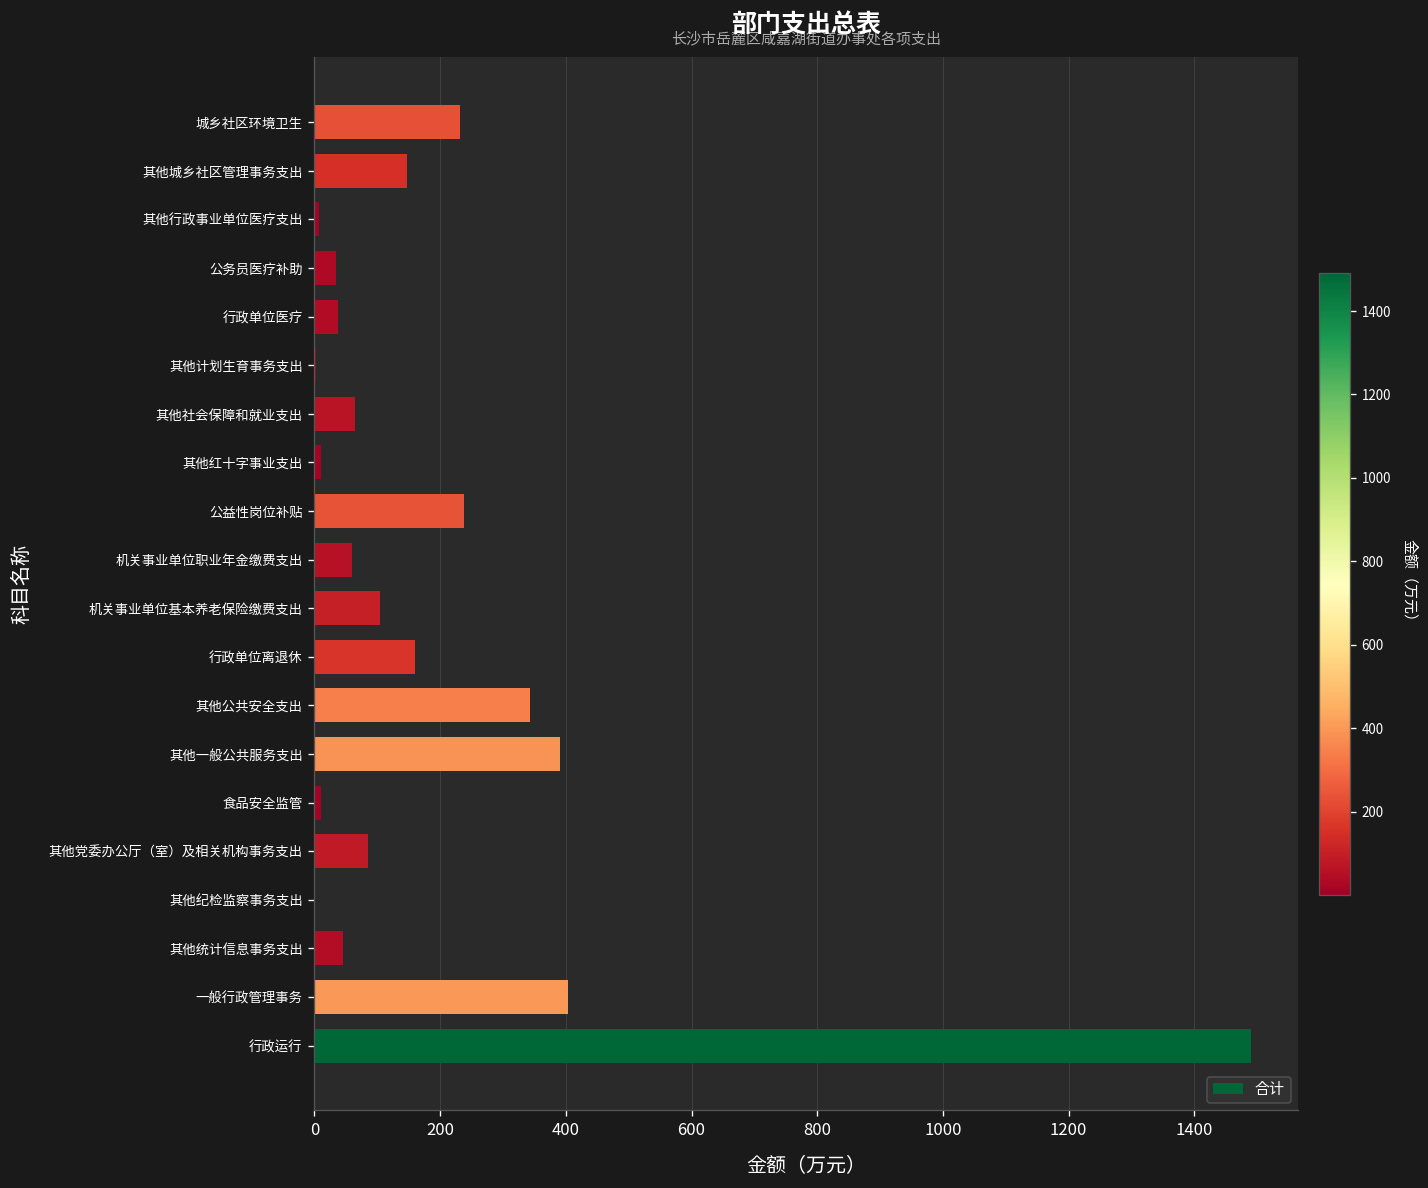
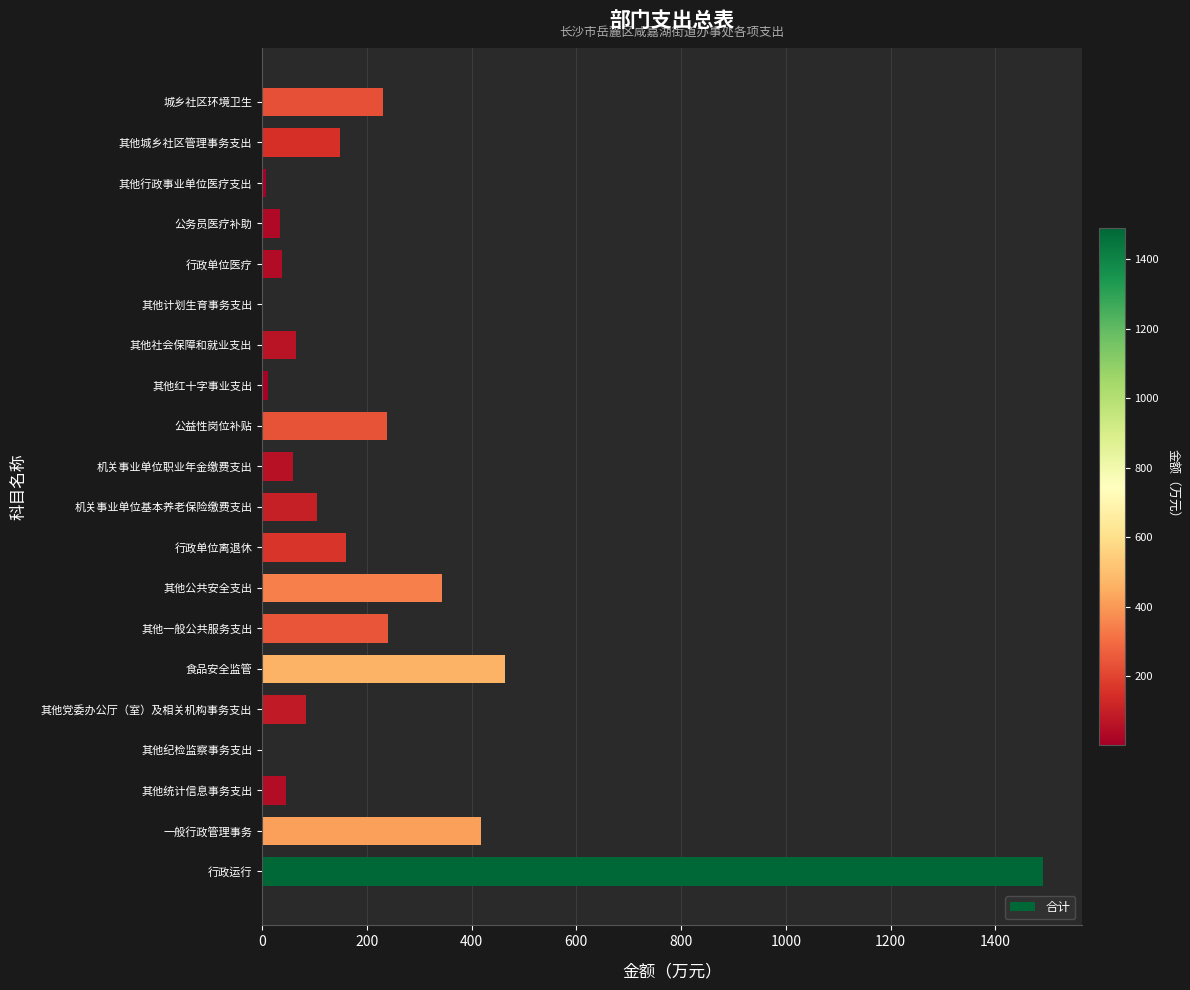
  {
    "城乡社区环境卫生": 230,
    "其他城乡社区管理事务支出": 150,
    "其他行政事业单位医疗支出": 10,
    "公务员医疗补助": 40,
    "行政单位医疗": 40,
    "其他社会保障和就业支出": 60,
    "其他红十字事业支出": 10,
    "公益性岗位补贴": 240,
    "机关事业单位职业年金缴费支出": 60,
    "机关事业单位基本养老保险缴费支出": 100,
    "行政单位离退休": 160,
    "其他公共安全支出": 340,
-   "其他一般公共服务支出": 390,
-   "食品安全监管": 10,
+   "其他一般公共服务支出": 240,
+   "食品安全监管": 460,
    "其他党委办公厅（室）及相关机构事务支出": 80,
    "其他统计信息事务支出": 50,
-   "一般行政管理事务": 400,
+   "一般行政管理事务": 420,
    "行政运行": 1490
  }
